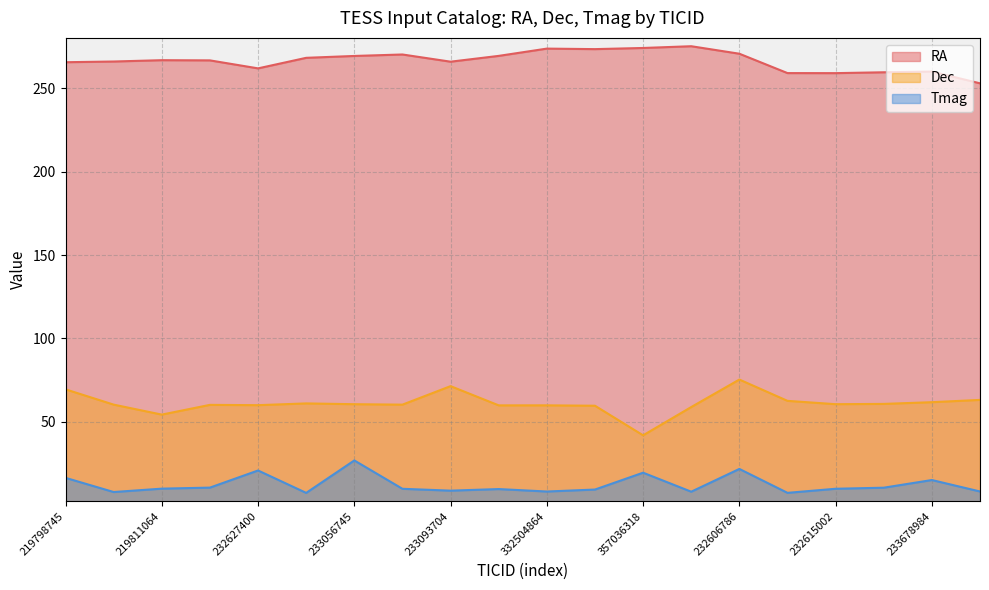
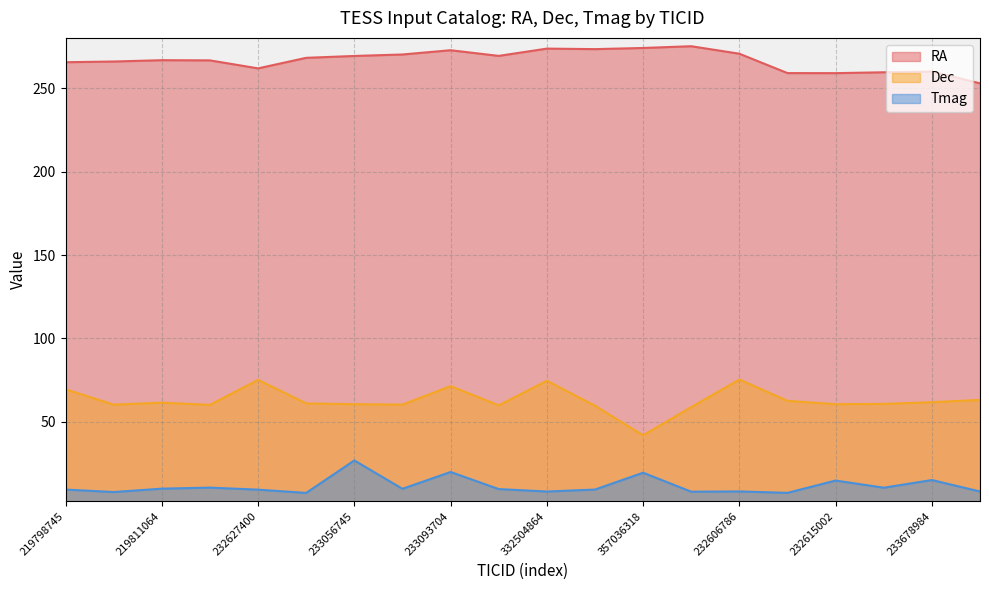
  {
    "RA": {
      "219798745": 266,
      "219811064": 267,
      "232627400": 262,
      "233056745": 270,
-     "233093704": 266,
+     "233093704": 273,
      "332504864": 274,
      "357036318": 274,
      "232606786": 271,
      "232615002": 259
    },
    "Dec": {
      "219798745": 69,
-     "219811064": 54,
-     "232627400": 60,
+     "219811064": 62,
+     "232627400": 75,
      "233056745": 61,
      "233093704": 71,
-     "332504864": 60,
+     "332504864": 75,
      "357036318": 42,
      "232606786": 75,
      "232615002": 61,
      "233678984": 62
    },
    "Tmag": {
-     "219798745": 16,
+     "219798745": 9,
      "219811064": 10,
-     "232627400": 21,
+     "232627400": 9,
      "233056745": 27,
-     "233093704": 9,
+     "233093704": 20,
      "332504864": 8,
      "357036318": 19,
-     "232606786": 22,
-     "232615002": 10,
+     "232606786": 8,
+     "232615002": 15,
      "233678984": 15
    }
  }
